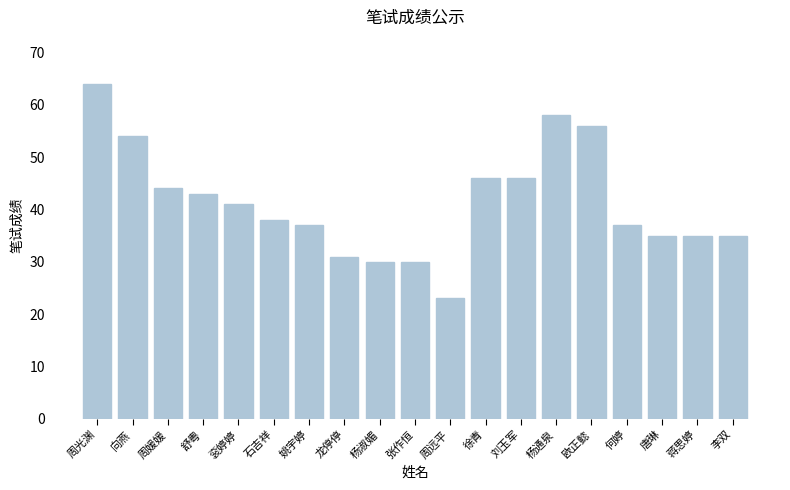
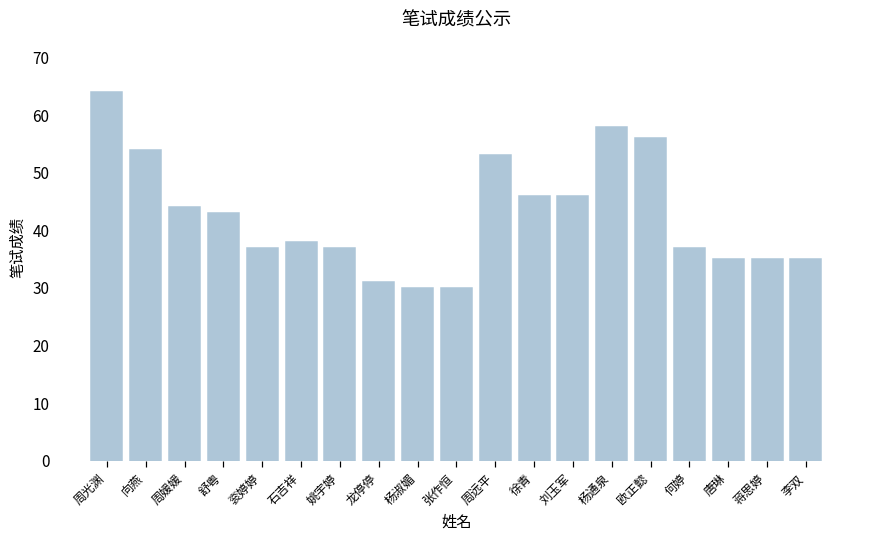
  {
    "周光渊": 64,
    "向燕": 54,
    "周媛媛": 44,
    "舒粤": 43,
-   "衮婷婷": 41,
+   "衮婷婷": 37,
    "石吉祥": 38,
    "姚宇婷": 37,
    "龙停停": 31,
    "杨淑媚": 30,
    "张作恒": 30,
-   "周远平": 23,
+   "周远平": 53,
    "徐青": 46,
    "刘玉军": 46,
    "杨通泉": 58,
    "欧正懿": 56,
    "何婷": 37,
    "唐琳": 35,
    "蒋思婷": 35,
    "李双": 35
  }
